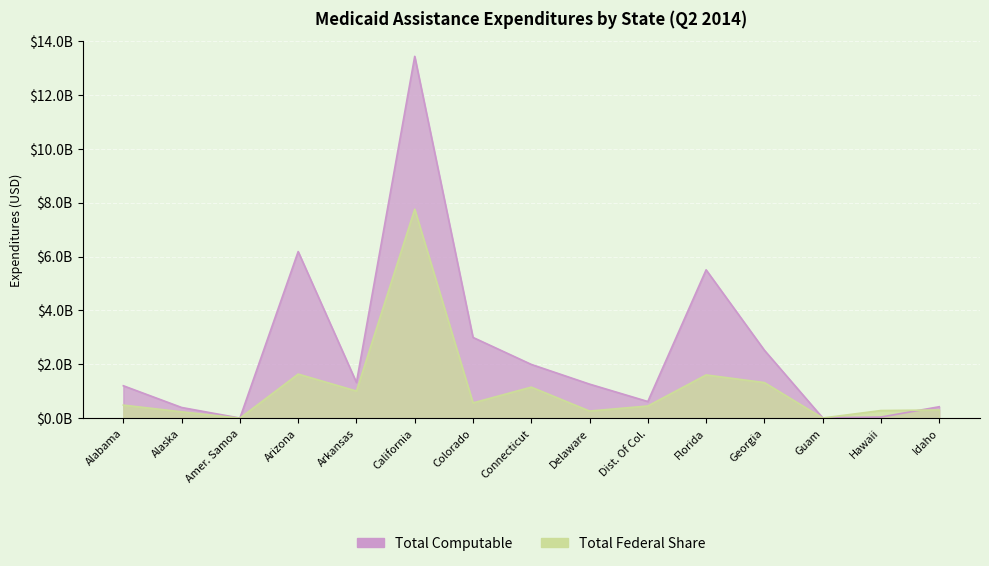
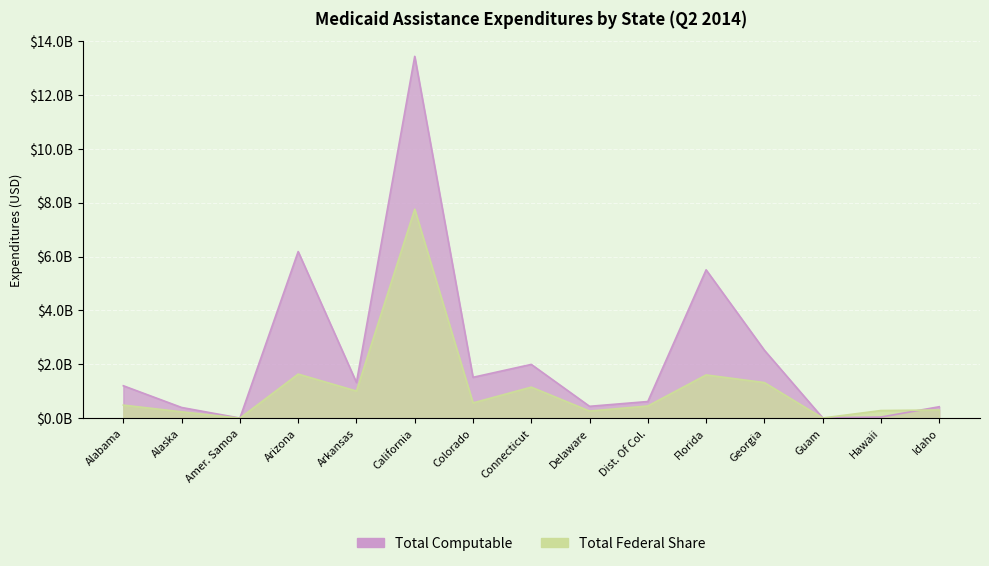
  {
    "Total Computable": {
      "Alabama": "$1200000000",
      "Alaska": "$400000000",
      "Arizona": "$6200000000",
      "Arkansas": "$1300000000",
      "California": "$13400000000",
-     "Colorado": "$3000000000",
+     "Colorado": "$1500000000",
      "Connecticut": "$2000000000",
-     "Delaware": "$1300000000",
+     "Delaware": "$400000000",
      "Dist. Of Col.": "$600000000",
      "Florida": "$5500000000",
      "Georgia": "$2500000000",
      "Hawaii": "$0",
      "Idaho": "$400000000"
    },
    "Total Federal Share": {
      "Alabama": "$500000000",
      "Alaska": "$200000000",
      "Arizona": "$1600000000",
      "Arkansas": "$1000000000",
      "California": "$7800000000",
      "Colorado": "$600000000",
      "Connecticut": "$1200000000",
      "Delaware": "$300000000",
      "Dist. Of Col.": "$500000000",
      "Florida": "$1600000000",
      "Georgia": "$1300000000",
      "Hawaii": "$300000000",
      "Idaho": "$300000000"
    }
  }
